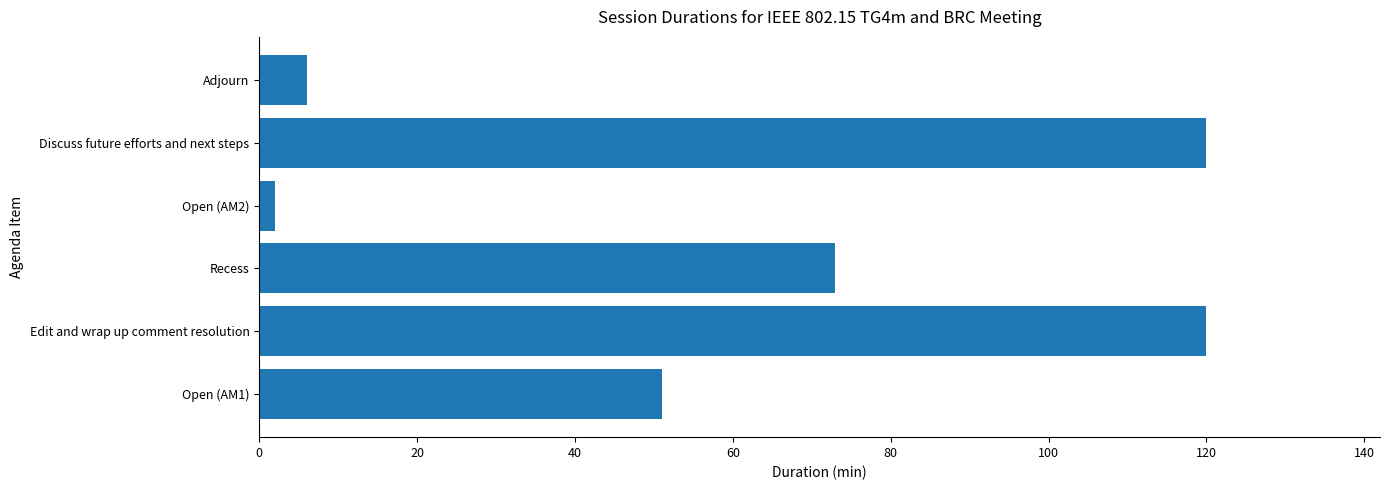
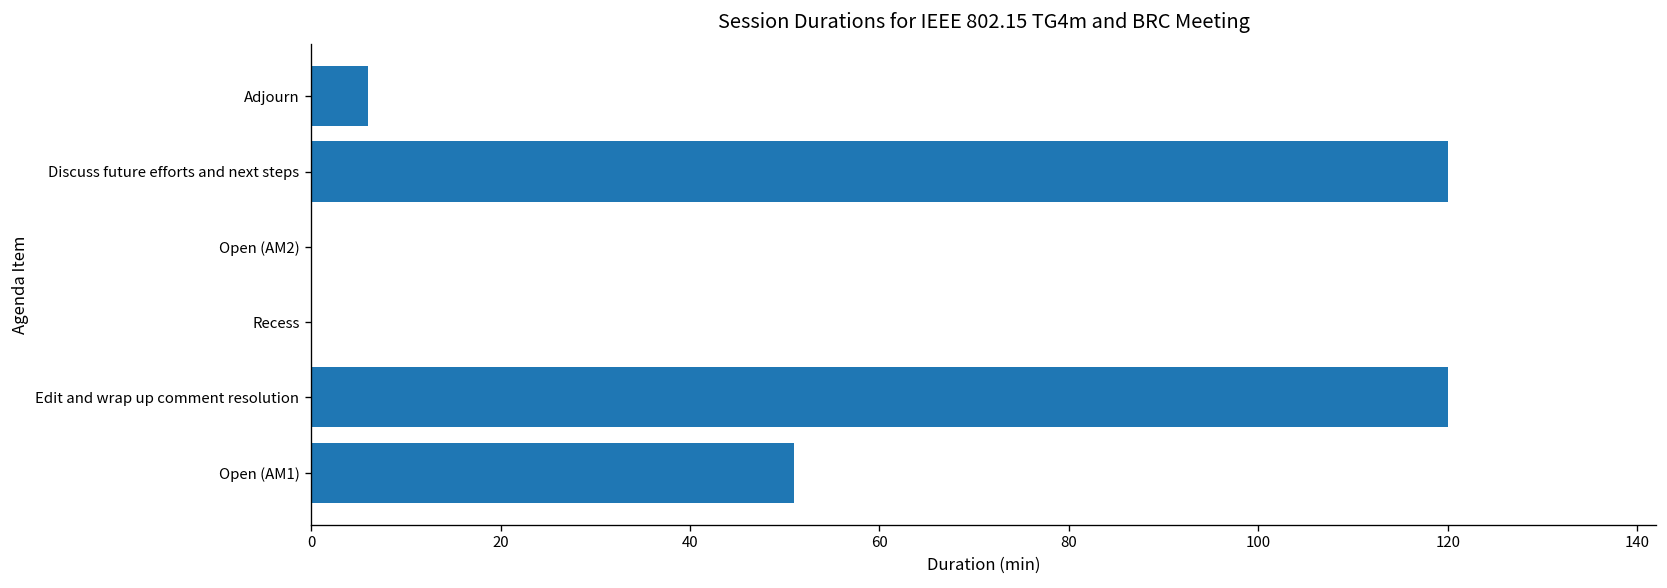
  {
    "Adjourn": 6,
    "Discuss future efforts and next steps": 120,
-   "Open (AM2)": 2,
-   "Recess": 73,
+   "Open (AM2)": 0,
+   "Recess": 0,
    "Edit and wrap up comment resolution": 120,
    "Open (AM1)": 51
  }
